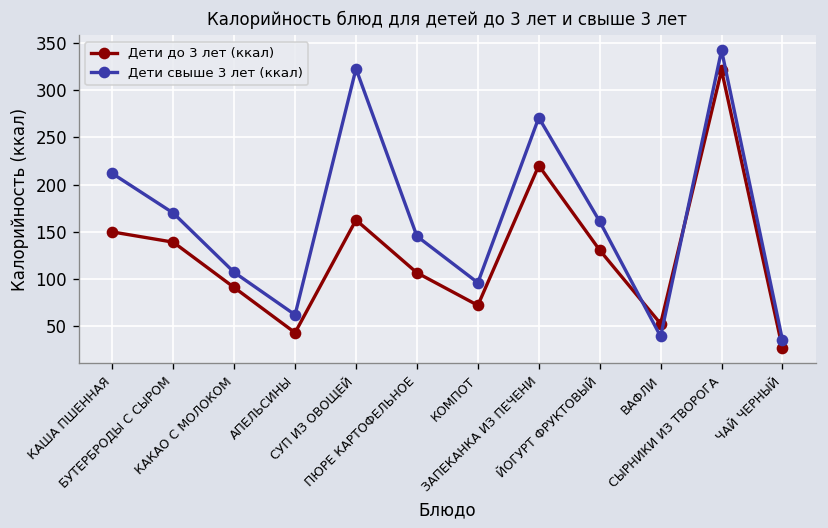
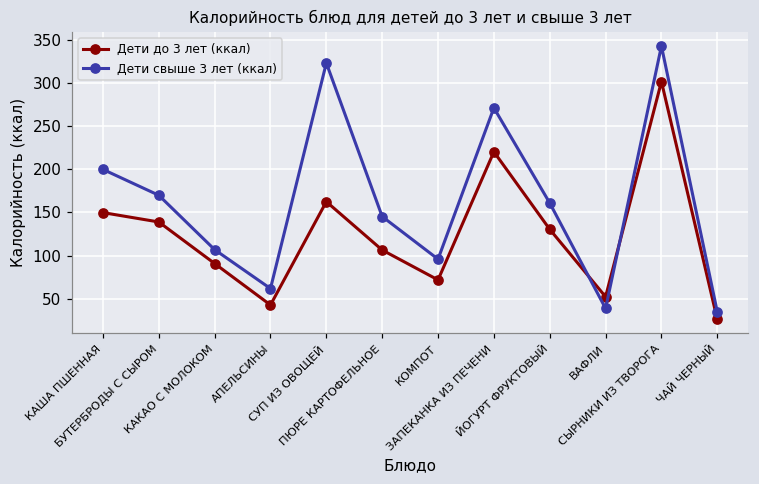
  {
    "Дети до 3 лет (ккал)": {
      "КАША ПШЕННАЯ": 150,
      "БУТЕРБРОДЫ С СЫРОМ": 140,
      "КАКАО С МОЛОКОМ": 90,
      "АПЕЛЬСИНЫ": 40,
      "СУП ИЗ ОВОЩЕЙ": 160,
      "ПЮРЕ КАРТОФЕЛЬНОЕ": 110,
      "КОМПОТ": 70,
      "ЗАПЕКАНКА ИЗ ПЕЧЕНИ": 220,
      "ЙОГУРТ ФРУКТОВЫЙ": 130,
      "ВАФЛИ": 50,
-     "СЫРНИКИ ИЗ ТВОРОГА": 320,
+     "СЫРНИКИ ИЗ ТВОРОГА": 300,
      "ЧАЙ ЧЕРНЫЙ": 30
    },
    "Дети свыше 3 лет (ккал)": {
-     "КАША ПШЕННАЯ": 210,
+     "КАША ПШЕННАЯ": 200,
      "БУТЕРБРОДЫ С СЫРОМ": 170,
      "КАКАО С МОЛОКОМ": 110,
      "АПЕЛЬСИНЫ": 60,
      "СУП ИЗ ОВОЩЕЙ": 320,
      "ПЮРЕ КАРТОФЕЛЬНОЕ": 150,
      "КОМПОТ": 100,
      "ЗАПЕКАНКА ИЗ ПЕЧЕНИ": 270,
      "ЙОГУРТ ФРУКТОВЫЙ": 160,
      "ВАФЛИ": 40,
      "СЫРНИКИ ИЗ ТВОРОГА": 340,
      "ЧАЙ ЧЕРНЫЙ": 40
    }
  }
